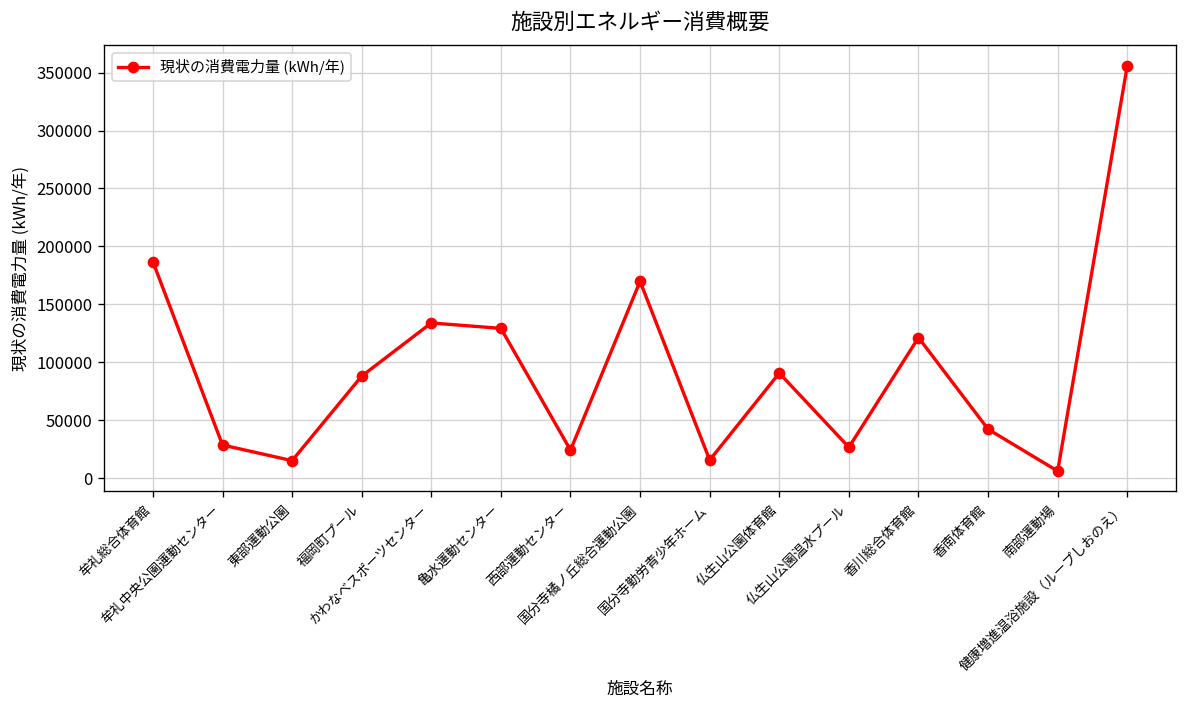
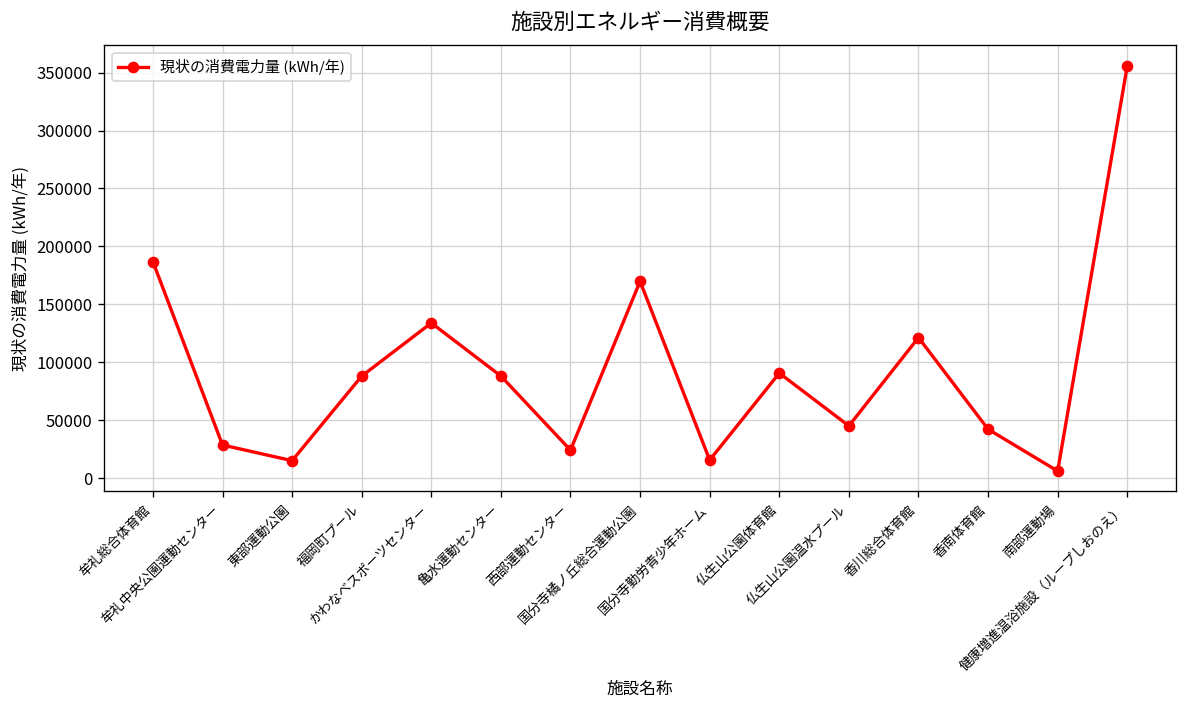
  {
    "牟礼総合体育館": 190000,
    "牟礼中央公園運動センター": 30000,
    "東部運動公園": 20000,
    "福岡町プール": 90000,
    "かわなべスポーツセンター": 130000,
-   "亀水運動センター": 130000,
+   "亀水運動センター": 90000,
    "西部運動センター": 20000,
    "国分寺橘ノ丘総合運動公園": 170000,
    "国分寺勤労青少年ホーム": 20000,
    "仏生山公園体育館": 90000,
-   "仏生山公園温水プール": 30000,
+   "仏生山公園温水プール": 50000,
    "香川総合体育館": 120000,
    "香南体育館": 40000,
    "南部運動場": 10000,
    "健康増進温浴施設（ループしおのえ）": 360000
  }
